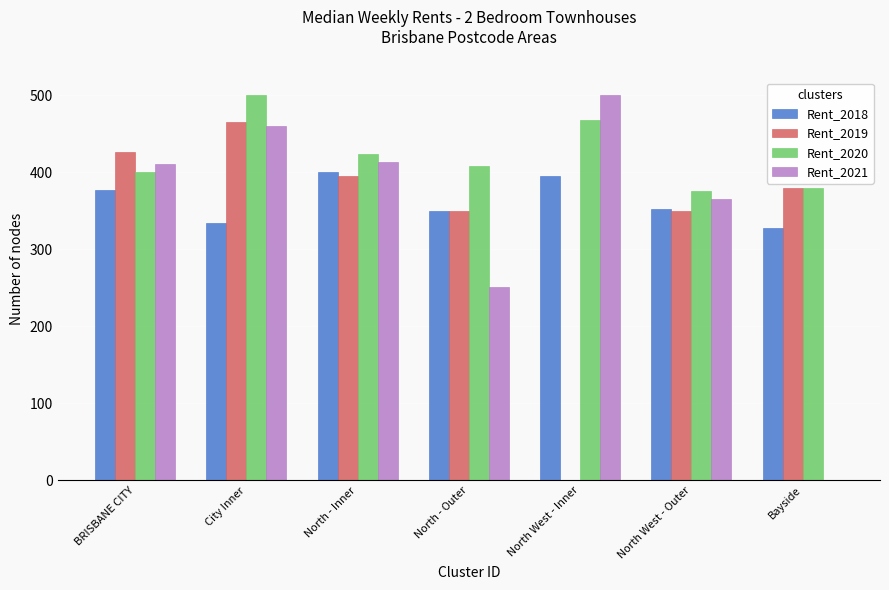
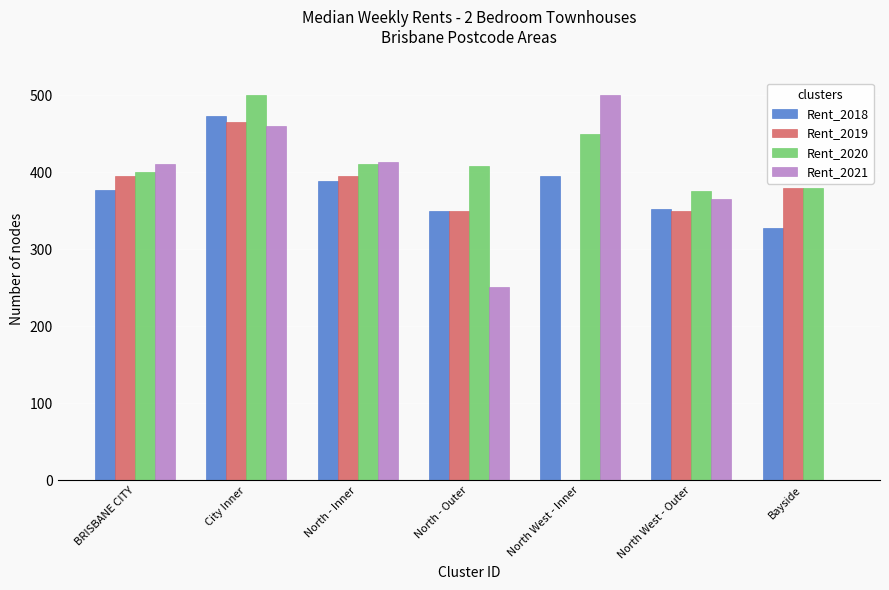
  {
    "Rent_2018": {
      "BRISBANE CITY": 380,
-     "City Inner": 330,
-     "North - Inner": 400,
+     "City Inner": 470,
+     "North - Inner": 390,
      "North - Outer": 350,
      "North West - Inner": 400,
      "North West - Outer": 350,
      "Bayside": 330
    },
    "Rent_2019": {
-     "BRISBANE CITY": 430,
+     "BRISBANE CITY": 400,
      "City Inner": 470,
      "North - Inner": 400,
      "North - Outer": 350,
      "North West - Inner": 0,
      "North West - Outer": 350,
      "Bayside": 380
    },
    "Rent_2020": {
      "BRISBANE CITY": 400,
      "City Inner": 500,
-     "North - Inner": 420,
+     "North - Inner": 410,
      "North - Outer": 410,
-     "North West - Inner": 470,
+     "North West - Inner": 450,
      "North West - Outer": 380,
      "Bayside": 380
    },
    "Rent_2021": {
      "BRISBANE CITY": 410,
      "City Inner": 460,
      "North - Inner": 410,
      "North - Outer": 250,
      "North West - Inner": 500,
      "North West - Outer": 370,
      "Bayside": 0
    }
  }
